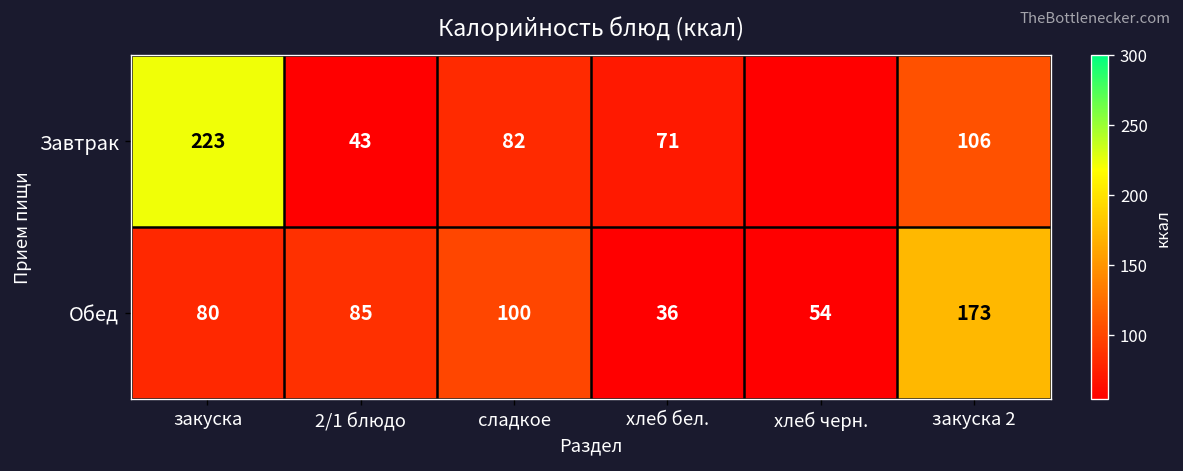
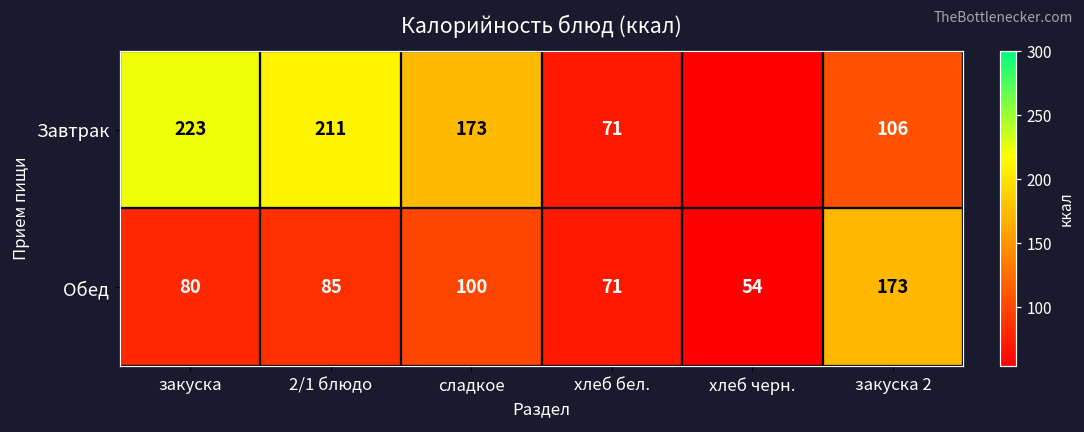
  {
    "Завтрак": {
      "закуска": 223,
-     "2/1 блюдо": 43,
-     "сладкое": 82,
+     "2/1 блюдо": 211,
+     "сладкое": 173,
      "хлеб бел.": 71,
      "закуска 2": 106
    },
    "Обед": {
      "закуска": 80,
      "2/1 блюдо": 85,
      "сладкое": 100,
-     "хлеб бел.": 36,
+     "хлеб бел.": 71,
      "хлеб черн.": 54,
      "закуска 2": 173
    }
  }
